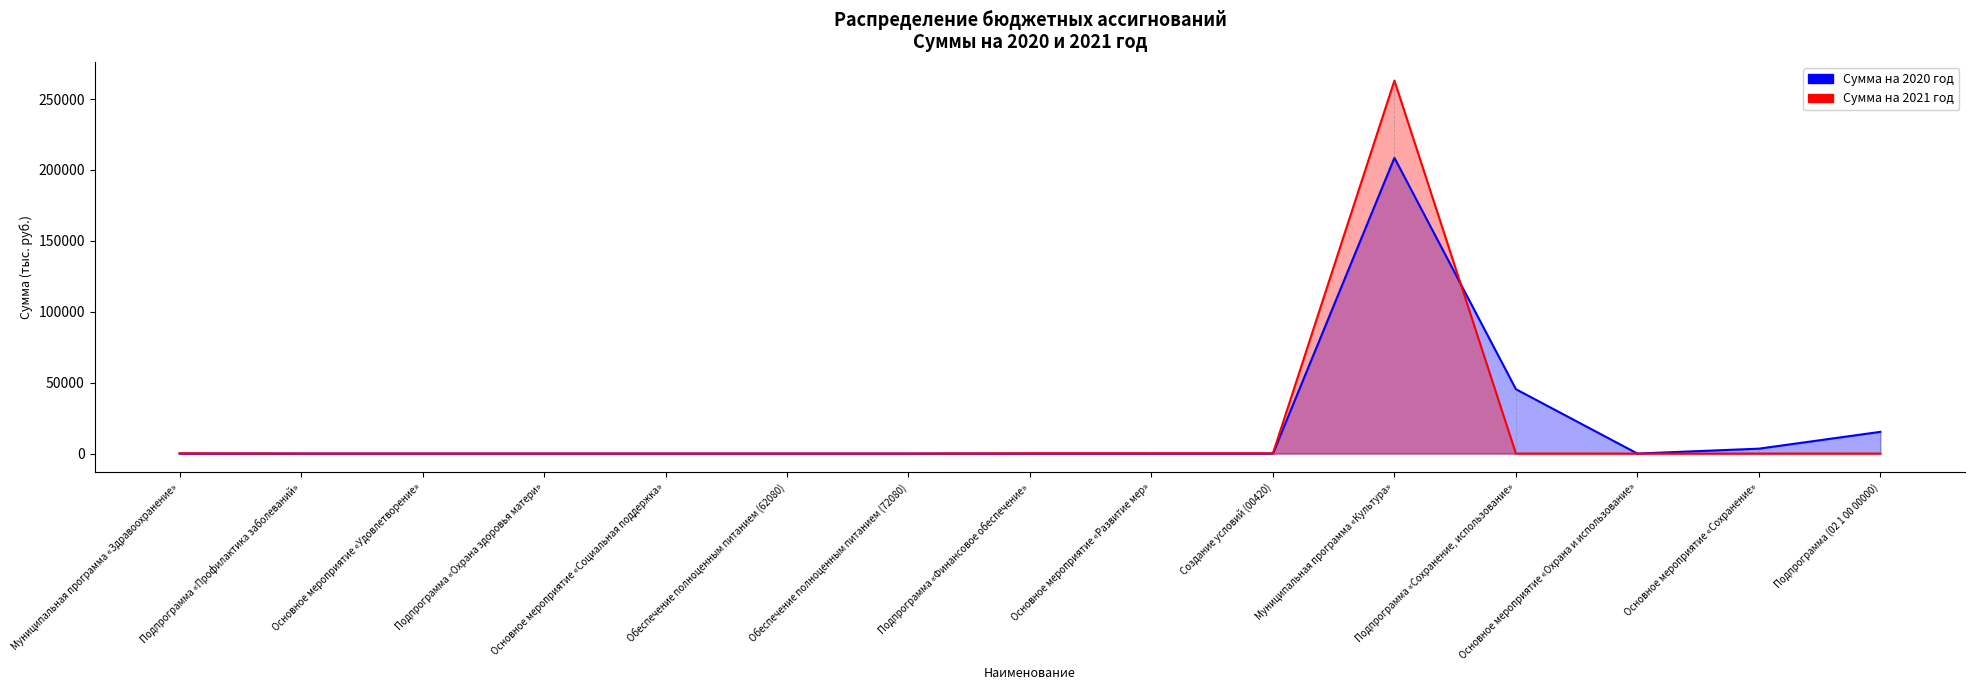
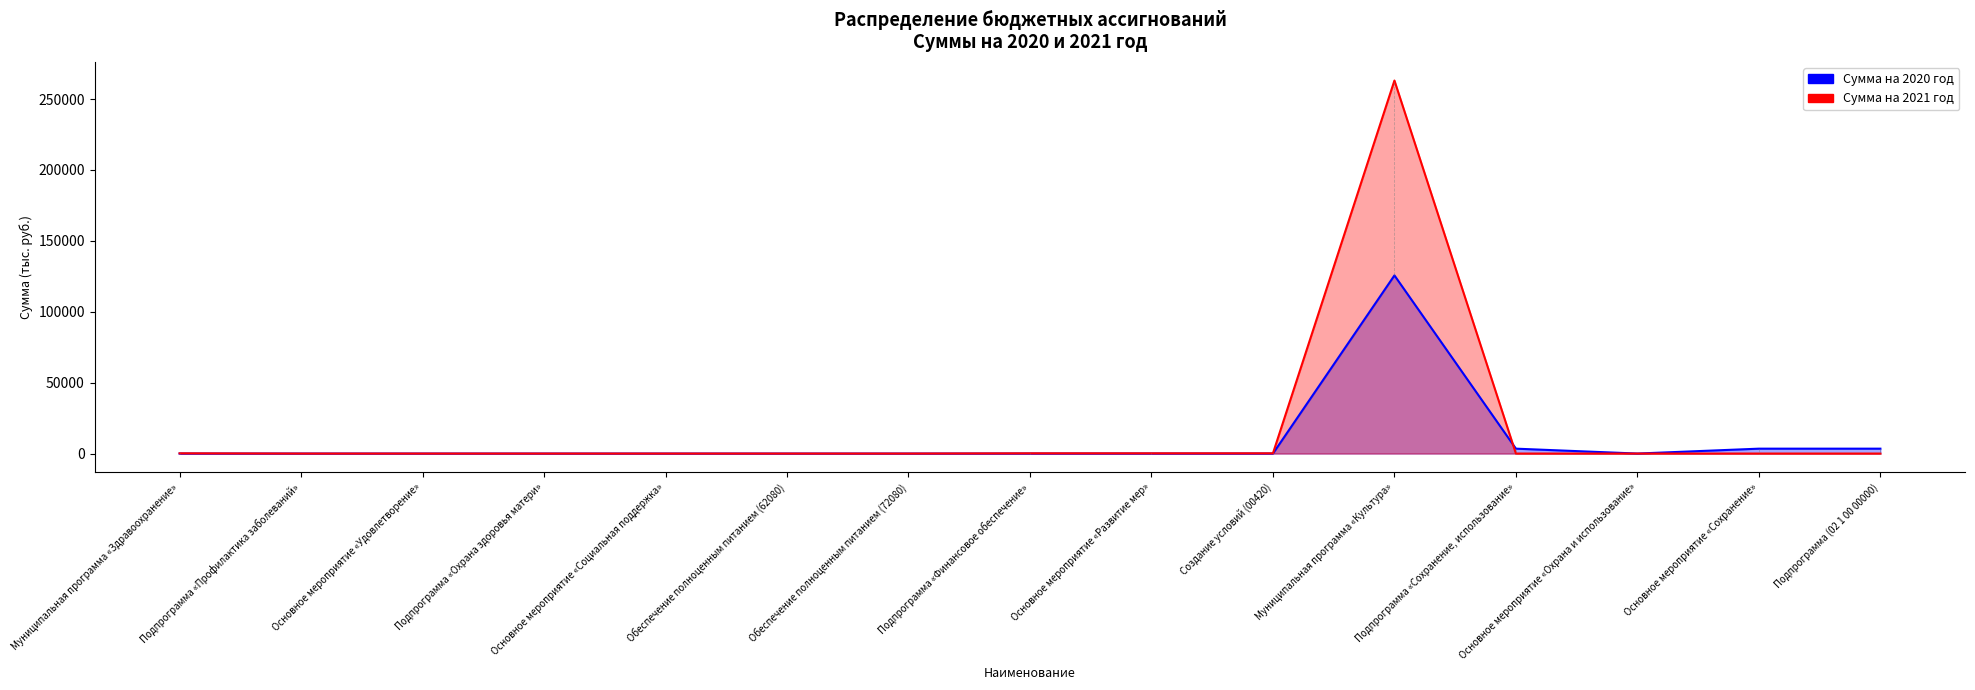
  {
    "Сумма на 2020 год": {
-     "Муниципальная программа «Культура»": 209000,
-     "Подпрограмма «Сохранение, использование»": 45000,
-     "Подпрограмма (02 1 00 00000)": 15000
+     "Муниципальная программа «Культура»": 126000,
+     "Подпрограмма «Сохранение, использование»": 3000,
+     "Подпрограмма (02 1 00 00000)": 3000
    }
  }
